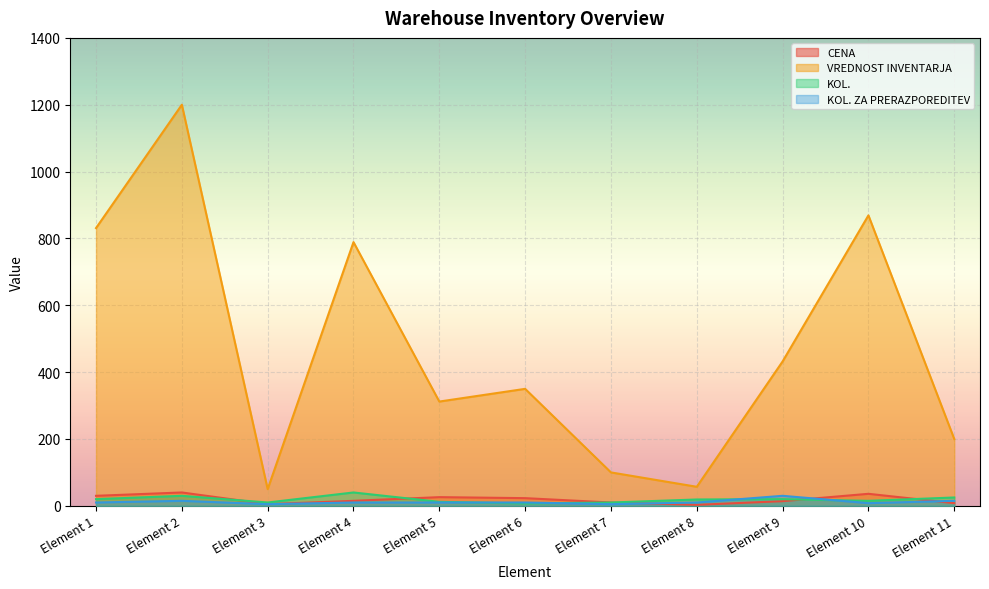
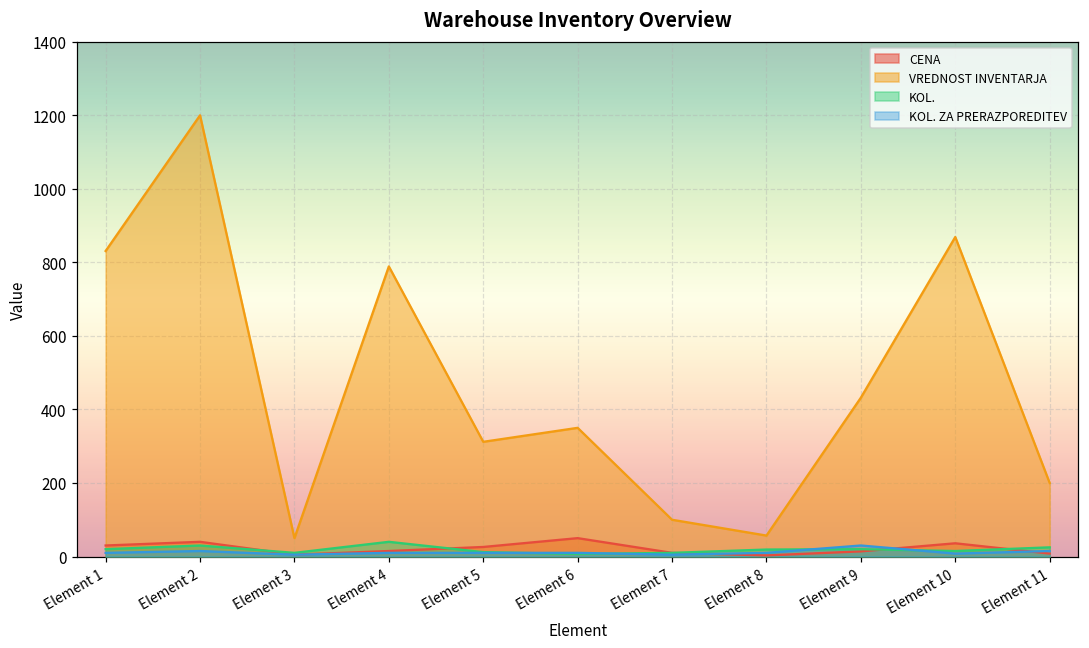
  {
    "CENA": {
      "Element 1": 30,
      "Element 2": 40,
      "Element 5": 30,
-     "Element 6": 20,
+     "Element 6": 50,
      "Element 10": 40
    },
    "VREDNOST INVENTARJA": {
      "Element 1": 830,
      "Element 2": 1200,
      "Element 3": 50,
      "Element 4": 790,
      "Element 5": 310,
      "Element 6": 350,
      "Element 7": 100,
      "Element 8": 60,
      "Element 9": 430,
      "Element 10": 870,
      "Element 11": 200
    },
    "KOL.": {
      "Element 1": 20,
      "Element 2": 30,
      "Element 4": 40,
      "Element 8": 20,
      "Element 11": 30
    },
    "KOL. ZA PRERAZPOREDITEV": {
      "Element 1": 10,
      "Element 2": 20,
      "Element 9": 30
    }
  }
